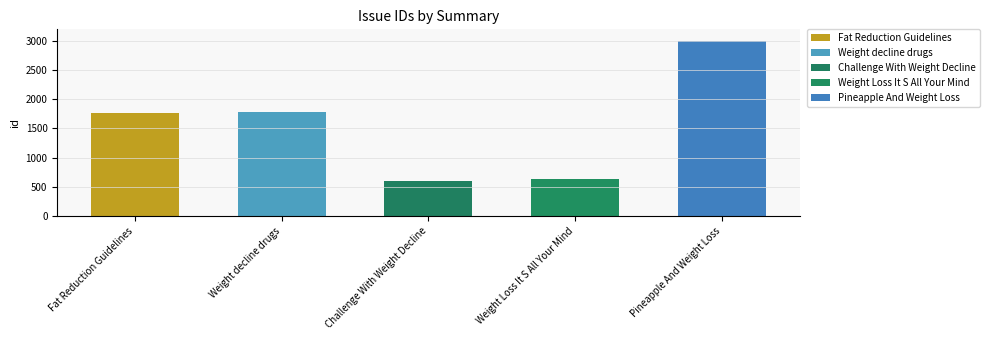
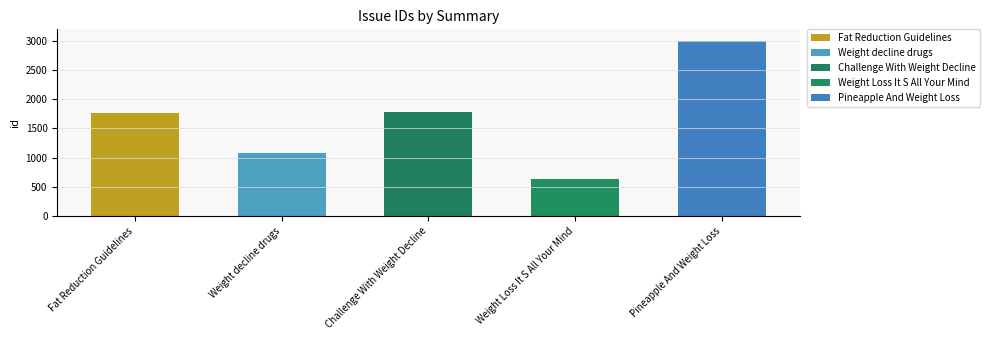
  {
    "Fat Reduction Guidelines": 1800,
-   "Weight decline drugs": 1800,
-   "Challenge With Weight Decline": 600,
+   "Weight decline drugs": 1100,
+   "Challenge With Weight Decline": 1800,
    "Weight Loss It S All Your Mind": 600,
    "Pineapple And Weight Loss": 3000
  }
